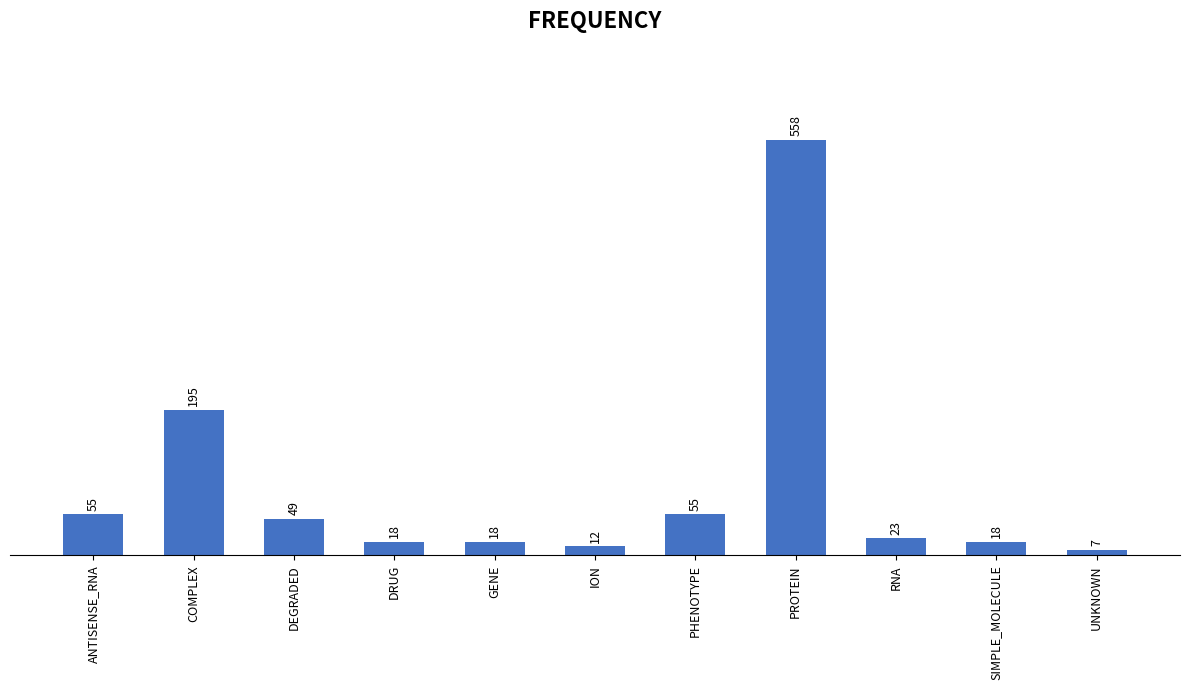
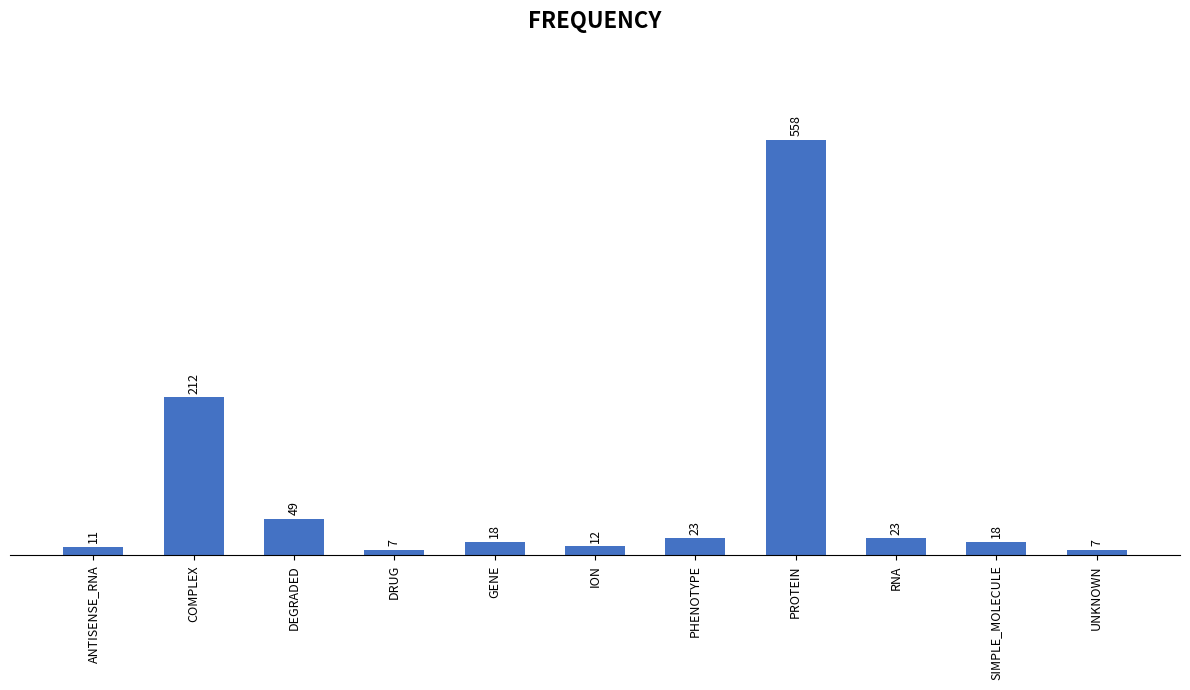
  {
-   "ANTISENSE_RNA": 55,
-   "COMPLEX": 195,
+   "ANTISENSE_RNA": 11,
+   "COMPLEX": 212,
    "DEGRADED": 49,
-   "DRUG": 18,
+   "DRUG": 7,
    "GENE": 18,
    "ION": 12,
-   "PHENOTYPE": 55,
+   "PHENOTYPE": 23,
    "PROTEIN": 558,
    "RNA": 23,
    "SIMPLE_MOLECULE": 18,
    "UNKNOWN": 7
  }
